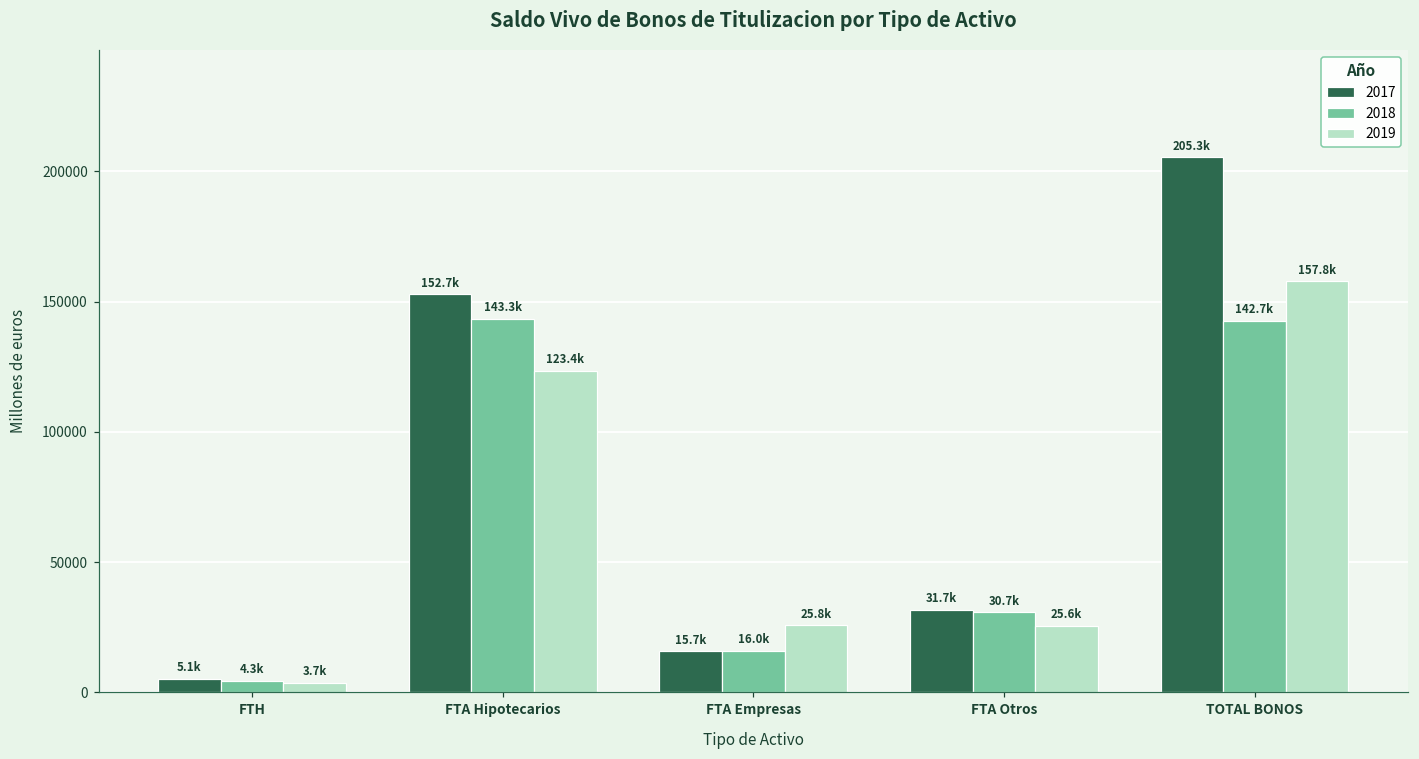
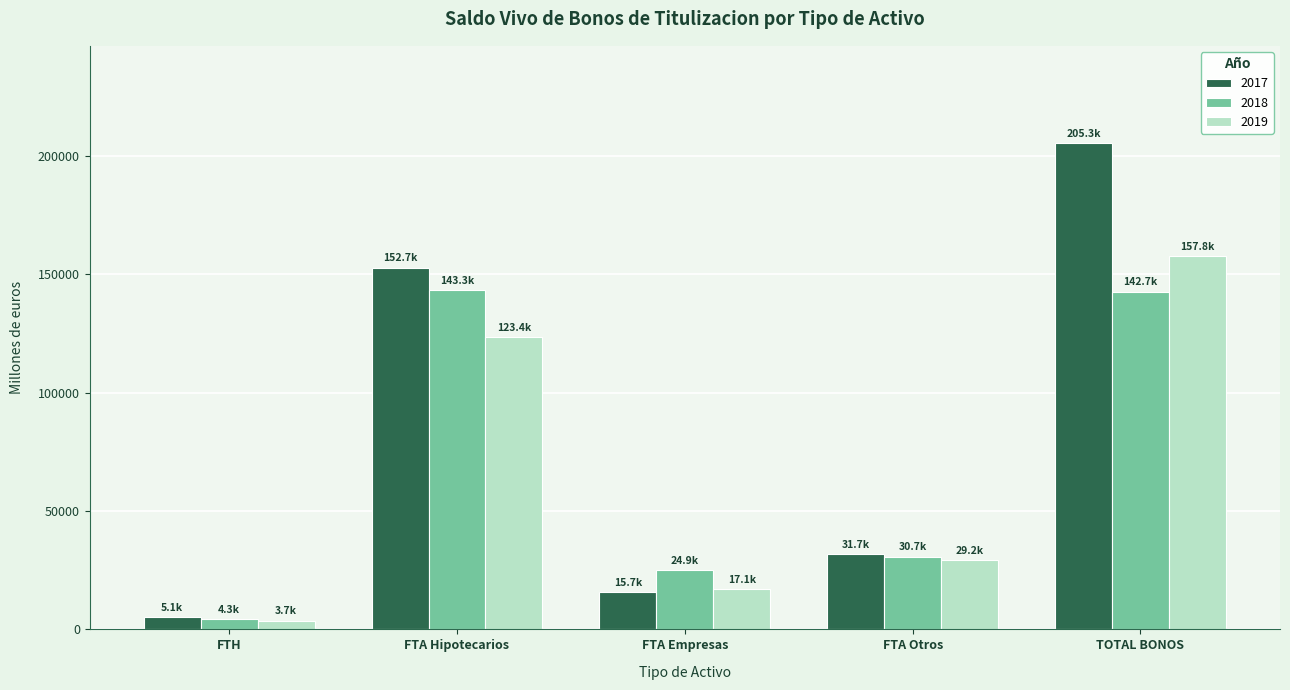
  {
    "2017": {
      "FTH": "5.1k",
      "FTA Hipotecarios": "152.7k",
      "FTA Empresas": "15.7k",
      "FTA Otros": "31.7k",
      "TOTAL BONOS": "205.3k"
    },
    "2018": {
      "FTH": "4.3k",
      "FTA Hipotecarios": "143.3k",
-     "FTA Empresas": "16.0k",
+     "FTA Empresas": "24.9k",
      "FTA Otros": "30.7k",
      "TOTAL BONOS": "142.7k"
    },
    "2019": {
      "FTH": "3.7k",
      "FTA Hipotecarios": "123.4k",
-     "FTA Empresas": "25.8k",
-     "FTA Otros": "25.6k",
+     "FTA Empresas": "17.1k",
+     "FTA Otros": "29.2k",
      "TOTAL BONOS": "157.8k"
    }
  }
